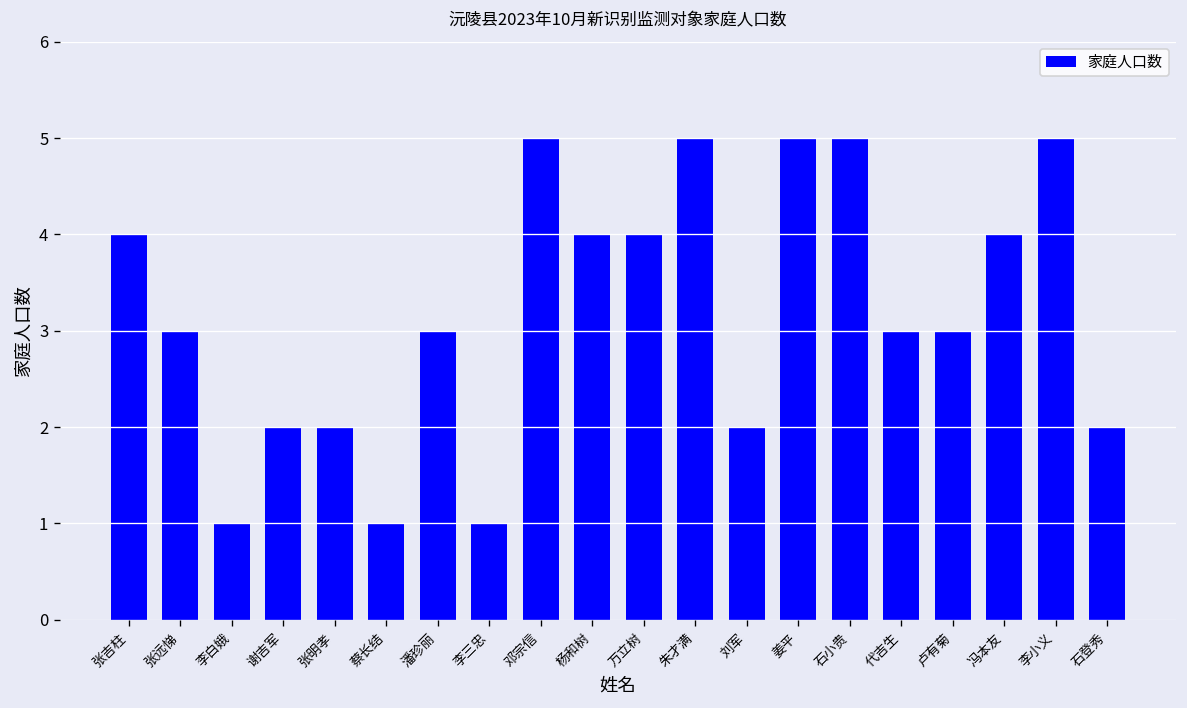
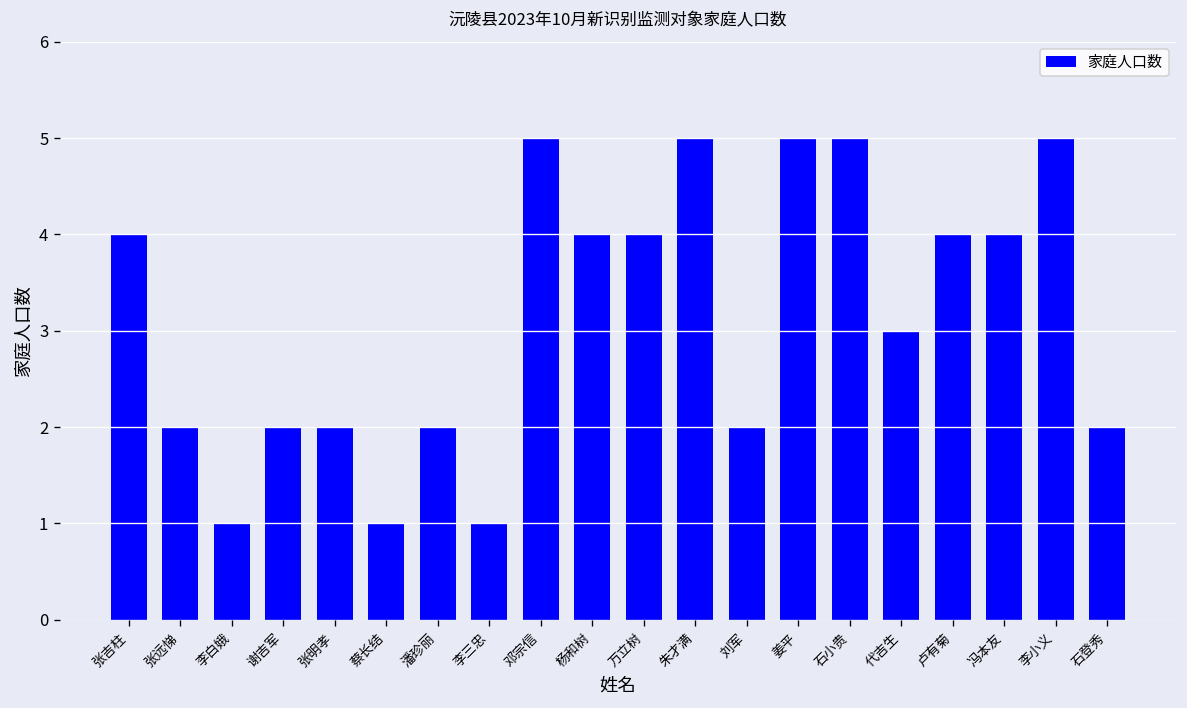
  {
    "张吉柱": 4,
-   "张远悌": 3,
+   "张远悌": 2,
    "李白娥": 1,
    "谢吉军": 2,
    "张明孝": 2,
    "蔡长结": 1,
-   "潘珍丽": 3,
+   "潘珍丽": 2,
    "李三忠": 1,
    "邓宗信": 5,
    "杨和树": 4,
    "万立树": 4,
    "朱才满": 5,
    "刘军": 2,
    "姜平": 5,
    "石小贵": 5,
    "代吉生": 3,
-   "卢有菊": 3,
+   "卢有菊": 4,
    "冯本友": 4,
    "李小义": 5,
    "石登秀": 2
  }
